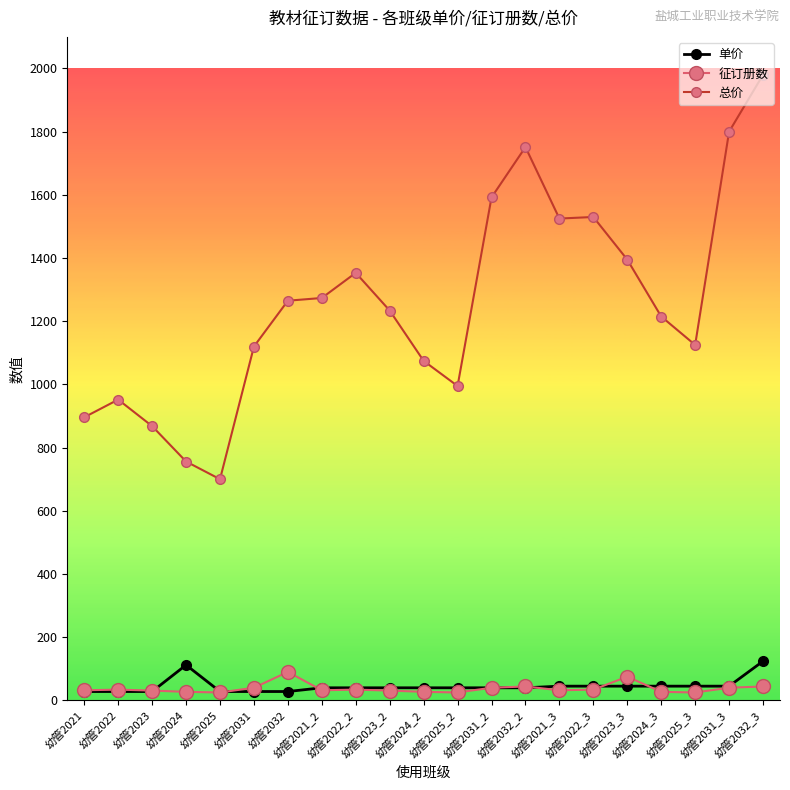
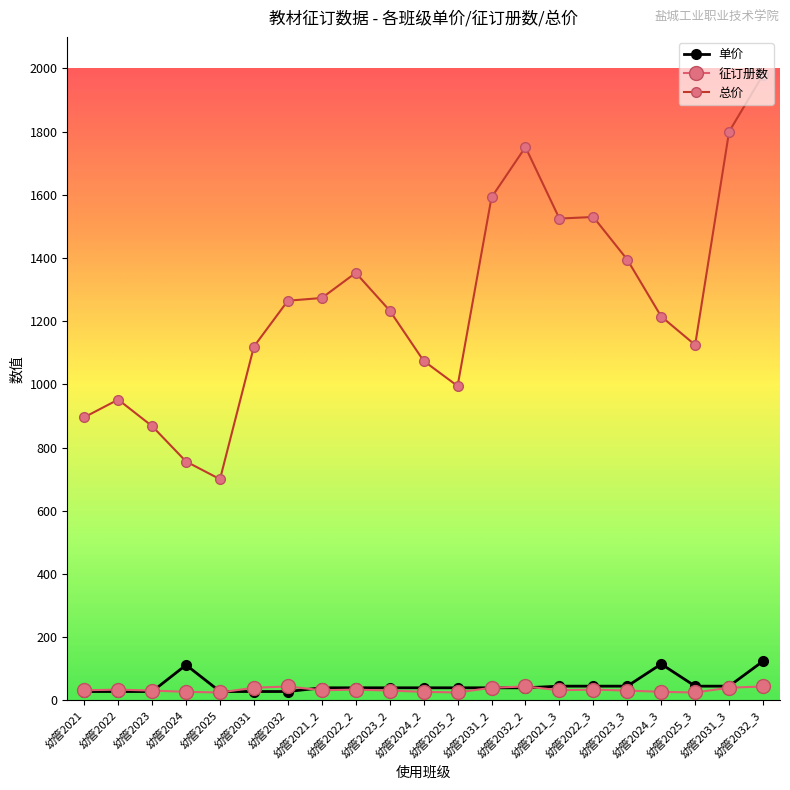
  {
    "单价": {
      "幼管2024": 110,
      "幼管2031": 30,
      "幼管2032": 30,
      "幼管2023_2": 40,
      "幼管2024_2": 40,
      "幼管2025_2": 40,
      "幼管2021_3": 50,
      "幼管2022_3": 50,
      "幼管2023_3": 50,
-     "幼管2024_3": 50,
+     "幼管2024_3": 120,
      "幼管2025_3": 50,
      "幼管2032_3": 120
    },
    "征订册数": {
      "幼管2024": 30,
      "幼管2031": 40,
-     "幼管2032": 90,
+     "幼管2032": 40,
      "幼管2023_2": 30,
      "幼管2024_2": 30,
      "幼管2025_2": 30,
      "幼管2021_3": 30,
      "幼管2022_3": 30,
-     "幼管2023_3": 80,
+     "幼管2023_3": 30,
      "幼管2024_3": 30,
      "幼管2025_3": 30,
      "幼管2032_3": 40
    },
    "总价": {
      "幼管2021": 900,
      "幼管2022": 950,
      "幼管2023": 870,
      "幼管2024": 760,
      "幼管2025": 700,
      "幼管2031": 1120,
      "幼管2032": 1270,
      "幼管2021_2": 1270,
      "幼管2022_2": 1350,
      "幼管2023_2": 1230,
      "幼管2024_2": 1070,
      "幼管2025_2": 1000,
      "幼管2031_2": 1590,
      "幼管2032_2": 1750,
      "幼管2021_3": 1530,
      "幼管2022_3": 1530,
      "幼管2023_3": 1400,
      "幼管2024_3": 1220,
      "幼管2025_3": 1130,
      "幼管2031_3": 1800
    }
  }
